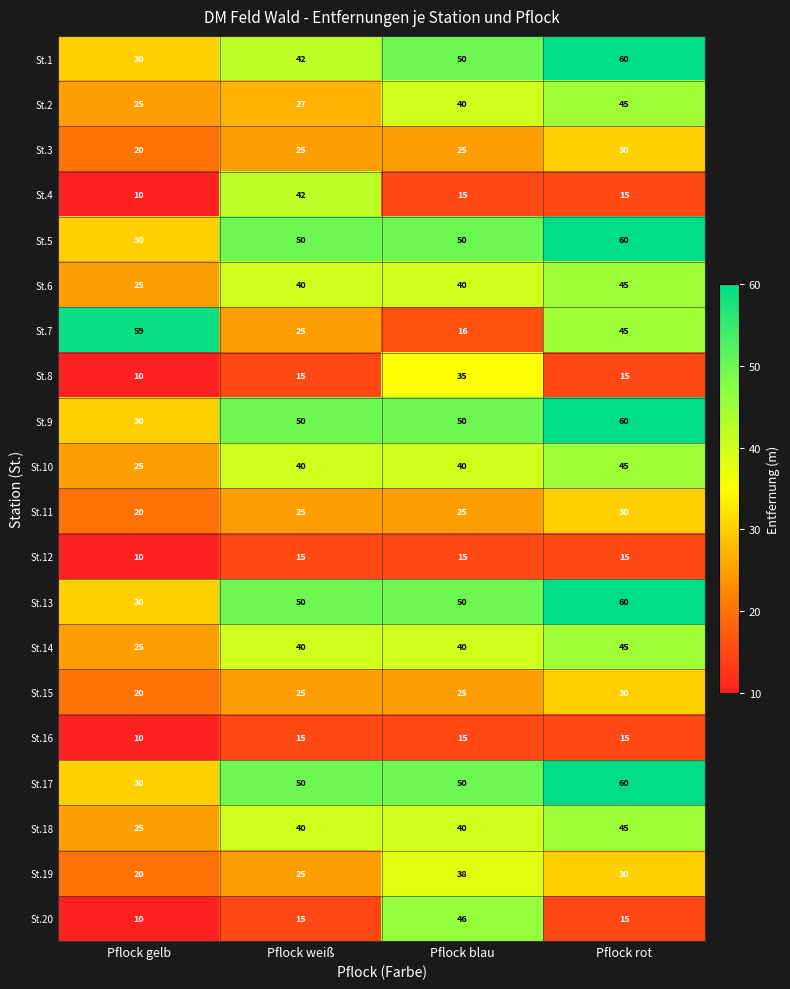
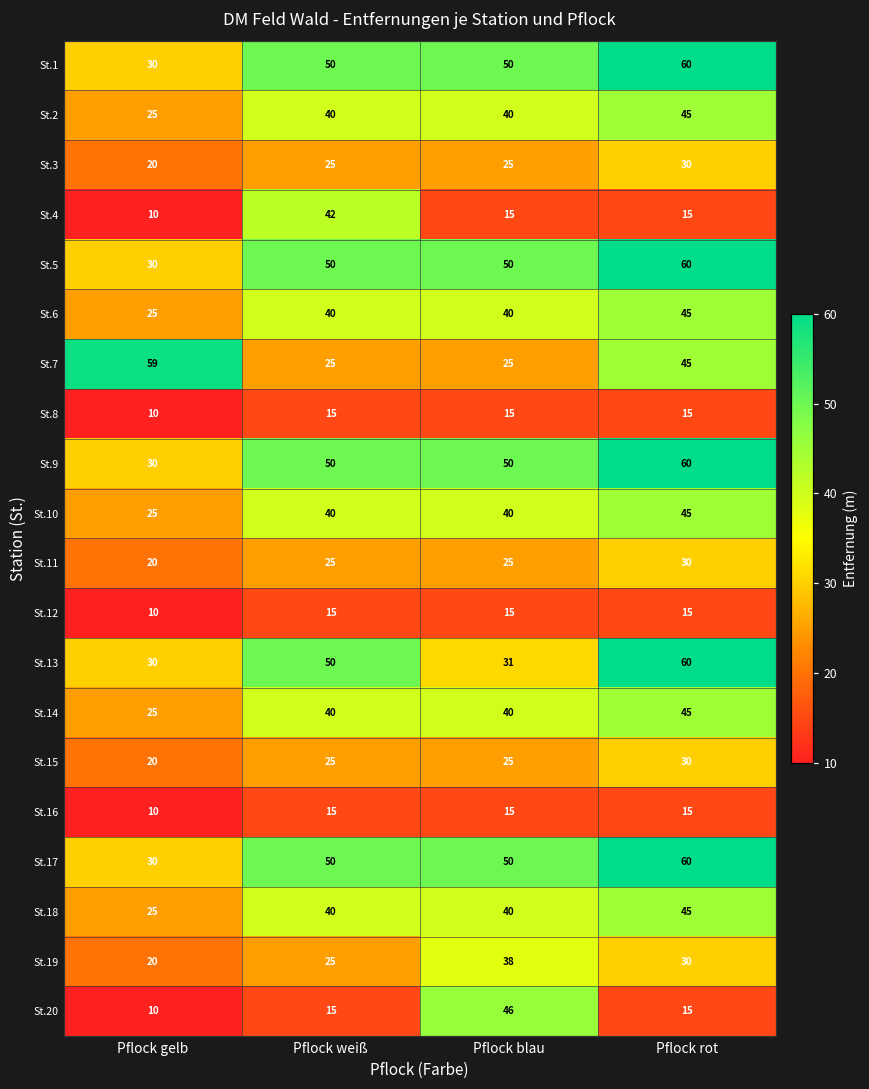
  {
    "St.1": {
      "Pflock gelb": 30,
-     "Pflock weiß": 42,
+     "Pflock weiß": 50,
      "Pflock blau": 50,
      "Pflock rot": 60
    },
    "St.2": {
      "Pflock gelb": 25,
-     "Pflock weiß": 27,
+     "Pflock weiß": 40,
      "Pflock blau": 40,
      "Pflock rot": 45
    },
    "St.3": {
      "Pflock gelb": 20,
      "Pflock weiß": 25,
      "Pflock blau": 25,
      "Pflock rot": 30
    },
    "St.4": {
      "Pflock gelb": 10,
      "Pflock weiß": 42,
      "Pflock blau": 15,
      "Pflock rot": 15
    },
    "St.5": {
      "Pflock gelb": 30,
      "Pflock weiß": 50,
      "Pflock blau": 50,
      "Pflock rot": 60
    },
    "St.6": {
      "Pflock gelb": 25,
      "Pflock weiß": 40,
      "Pflock blau": 40,
      "Pflock rot": 45
    },
    "St.7": {
      "Pflock gelb": 59,
      "Pflock weiß": 25,
-     "Pflock blau": 16,
+     "Pflock blau": 25,
      "Pflock rot": 45
    },
    "St.8": {
      "Pflock gelb": 10,
      "Pflock weiß": 15,
-     "Pflock blau": 35,
+     "Pflock blau": 15,
      "Pflock rot": 15
    },
    "St.9": {
      "Pflock gelb": 30,
      "Pflock weiß": 50,
      "Pflock blau": 50,
      "Pflock rot": 60
    },
    "St.10": {
      "Pflock gelb": 25,
      "Pflock weiß": 40,
      "Pflock blau": 40,
      "Pflock rot": 45
    },
    "St.11": {
      "Pflock gelb": 20,
      "Pflock weiß": 25,
      "Pflock blau": 25,
      "Pflock rot": 30
    },
    "St.12": {
      "Pflock gelb": 10,
      "Pflock weiß": 15,
      "Pflock blau": 15,
      "Pflock rot": 15
    },
    "St.13": {
      "Pflock gelb": 30,
      "Pflock weiß": 50,
-     "Pflock blau": 50,
+     "Pflock blau": 31,
      "Pflock rot": 60
    },
    "St.14": {
      "Pflock gelb": 25,
      "Pflock weiß": 40,
      "Pflock blau": 40,
      "Pflock rot": 45
    },
    "St.15": {
      "Pflock gelb": 20,
      "Pflock weiß": 25,
      "Pflock blau": 25,
      "Pflock rot": 30
    },
    "St.16": {
      "Pflock gelb": 10,
      "Pflock weiß": 15,
      "Pflock blau": 15,
      "Pflock rot": 15
    },
    "St.17": {
      "Pflock gelb": 30,
      "Pflock weiß": 50,
      "Pflock blau": 50,
      "Pflock rot": 60
    },
    "St.18": {
      "Pflock gelb": 25,
      "Pflock weiß": 40,
      "Pflock blau": 40,
      "Pflock rot": 45
    },
    "St.19": {
      "Pflock gelb": 20,
      "Pflock weiß": 25,
      "Pflock blau": 38,
      "Pflock rot": 30
    },
    "St.20": {
      "Pflock gelb": 10,
      "Pflock weiß": 15,
      "Pflock blau": 46,
      "Pflock rot": 15
    }
  }
